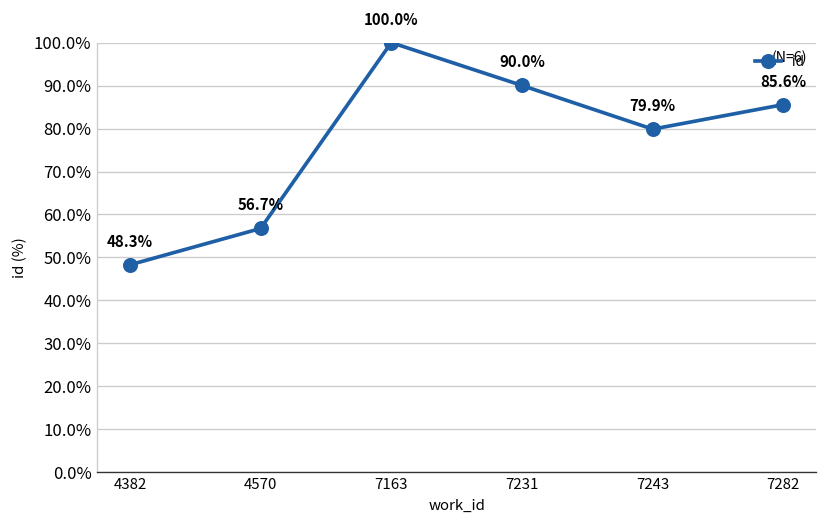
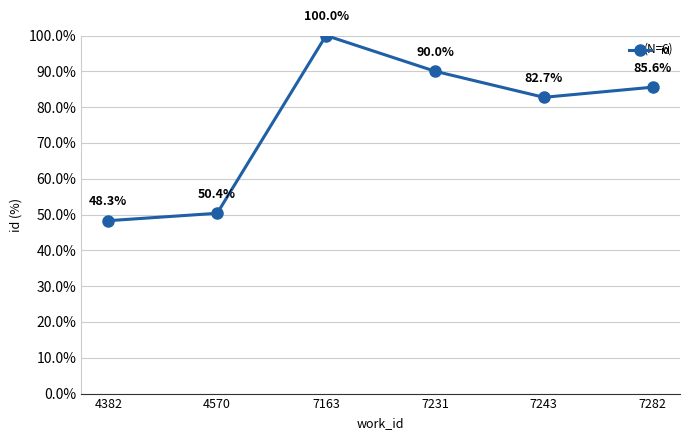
  {
    "4382": "48.3%",
-   "4570": "56.7%",
+   "4570": "50.4%",
    "7163": "100.0%",
    "7231": "90.0%",
-   "7243": "79.9%",
+   "7243": "82.7%",
    "7282": "85.6%"
  }
